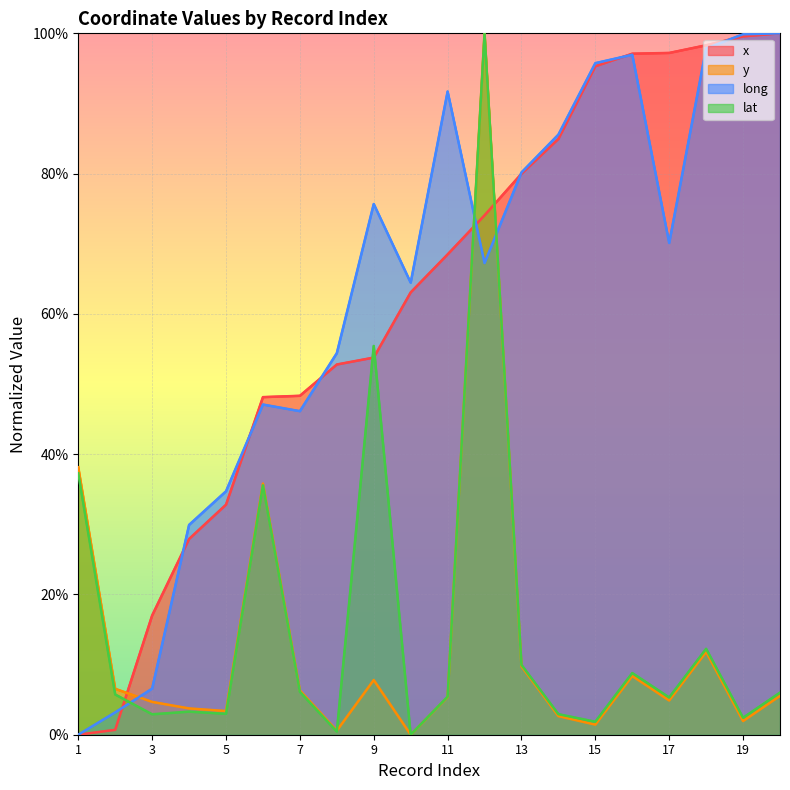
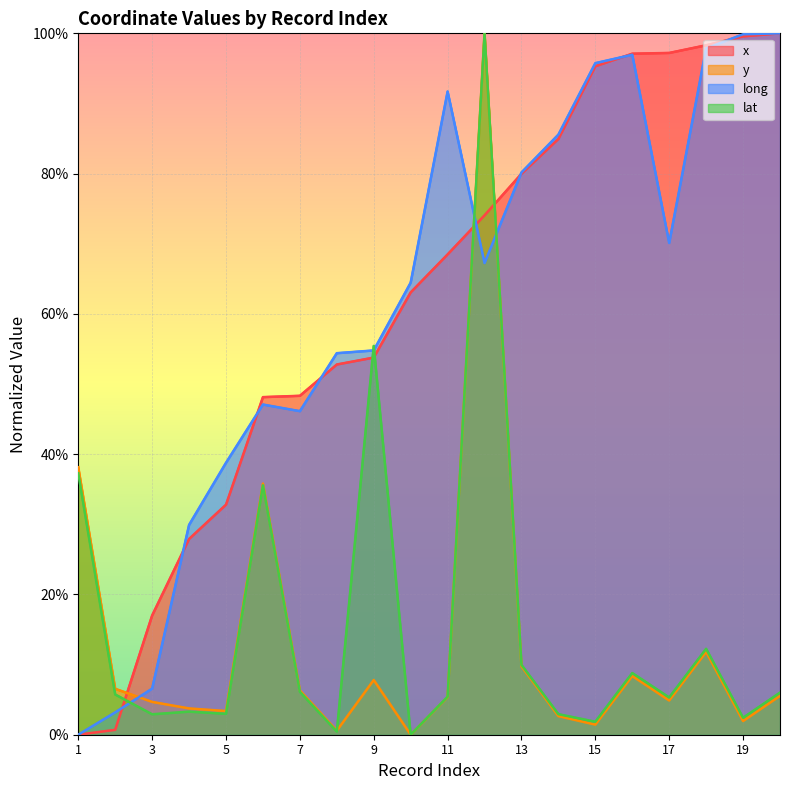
  {
    "long": {
      "3": "7%",
-     "5": "35%",
+     "5": "39%",
      "7": "46%",
-     "9": "76%",
+     "9": "55%",
      "11": "92%",
      "15": "96%",
      "17": "70%"
    },
    "lat": {
      "1": "37%",
      "3": "3%",
      "5": "3%",
      "9": "55%",
      "15": "2%",
      "17": "5%",
      "19": "2%"
    }
  }
